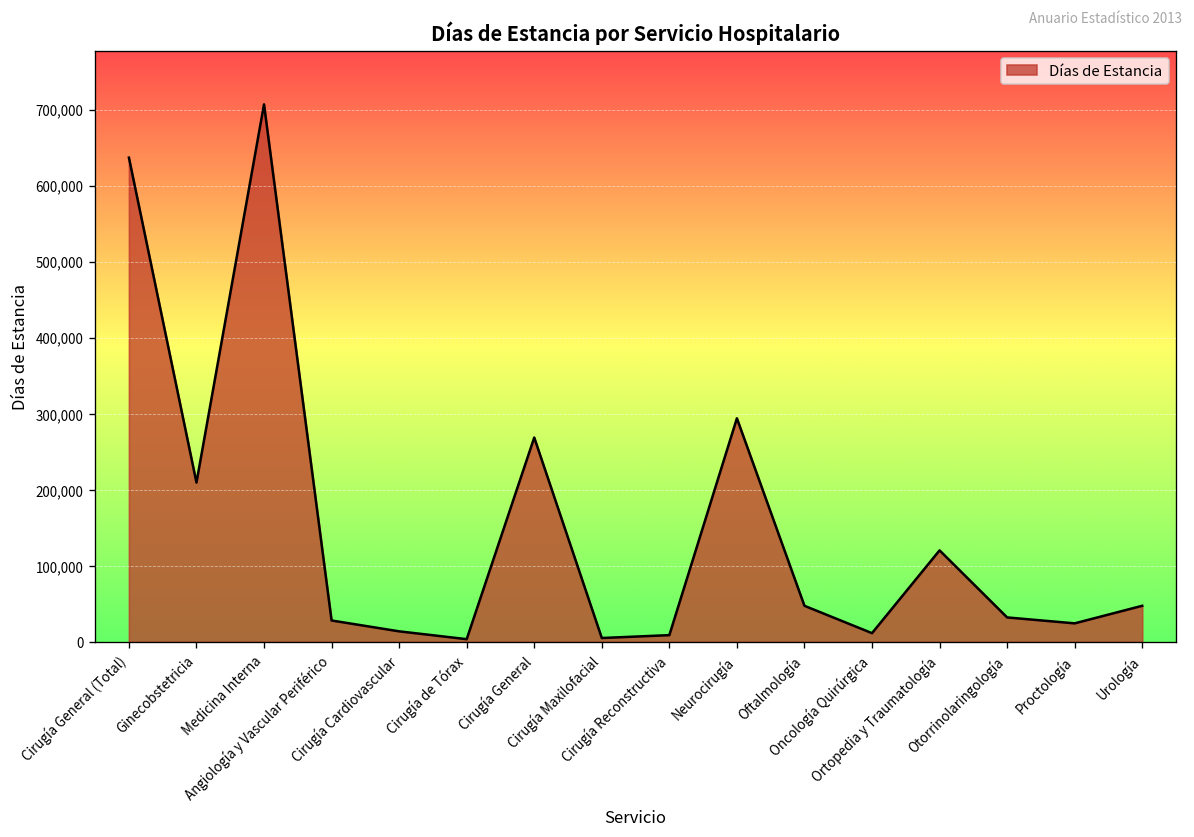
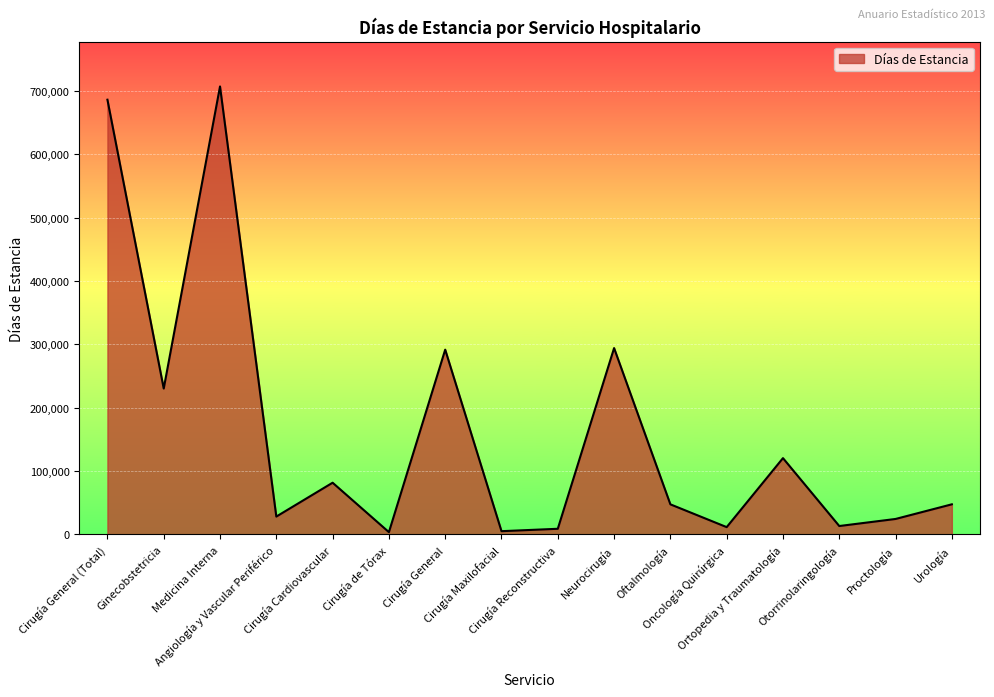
  {
-   "Cirugía General (Total)": "640,000",
-   "Ginecobstetricia": "210,000",
+   "Cirugía General (Total)": "690,000",
+   "Ginecobstetricia": "230,000",
    "Medicina Interna": "710,000",
    "Angiología y Vascular Periférico": "30,000",
-   "Cirugía Cardiovascular": "10,000",
+   "Cirugía Cardiovascular": "80,000",
    "Cirugía de Tórax": "0",
-   "Cirugía General": "270,000",
+   "Cirugía General": "290,000",
    "Cirugía Maxilofacial": "10,000",
    "Cirugía Reconstructiva": "10,000",
    "Neurocirugía": "290,000",
    "Oftalmología": "50,000",
    "Oncología Quirúrgica": "10,000",
    "Ortopedia y Traumatología": "120,000",
-   "Otorrinolaringología": "30,000",
+   "Otorrinolaringología": "10,000",
    "Proctología": "20,000",
    "Urología": "50,000"
  }
